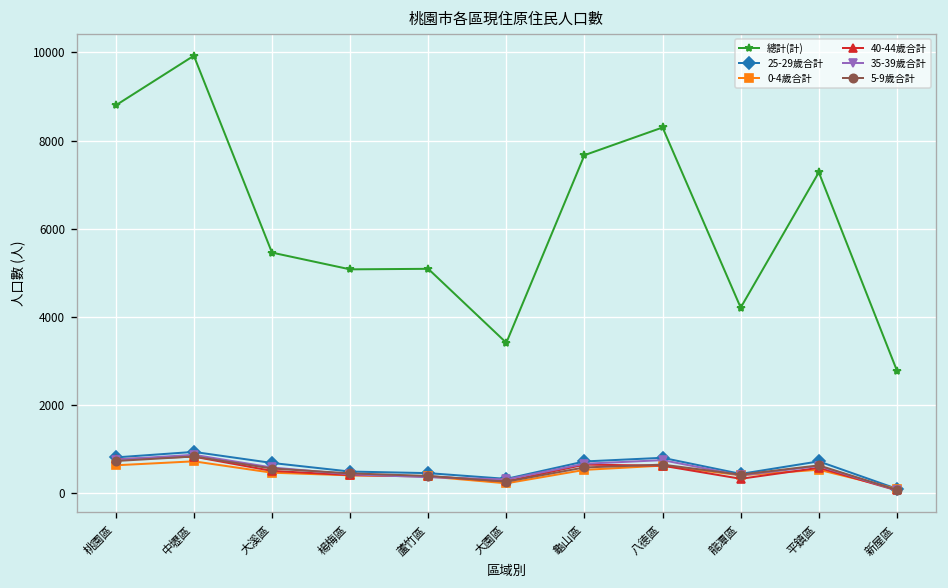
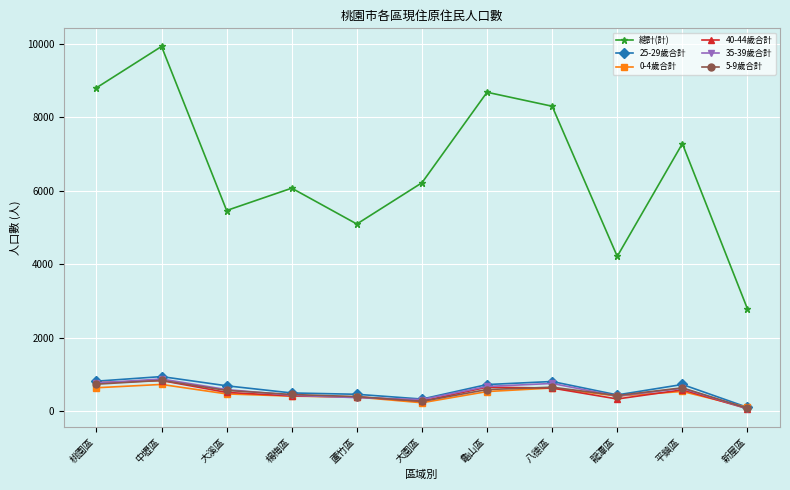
  {
    "總計(計)": {
      "桃園區": 8800,
      "中壢區": 9900,
      "大溪區": 5500,
-     "楊梅區": 5100,
+     "楊梅區": 6100,
      "蘆竹區": 5100,
-     "大園區": 3400,
-     "龜山區": 7700,
+     "大園區": 6200,
+     "龜山區": 8700,
      "八德區": 8300,
      "龍潭區": 4200,
      "平鎮區": 7300,
      "新屋區": 2800
    },
    "25-29歲合計": {
      "大溪區": 700,
      "平鎮區": 700
    },
    "0-4歲合計": {
      "桃園區": 600,
      "中壢區": 700
    },
    "40-44歲合計": {
      "龍潭區": 300
    }
  }
